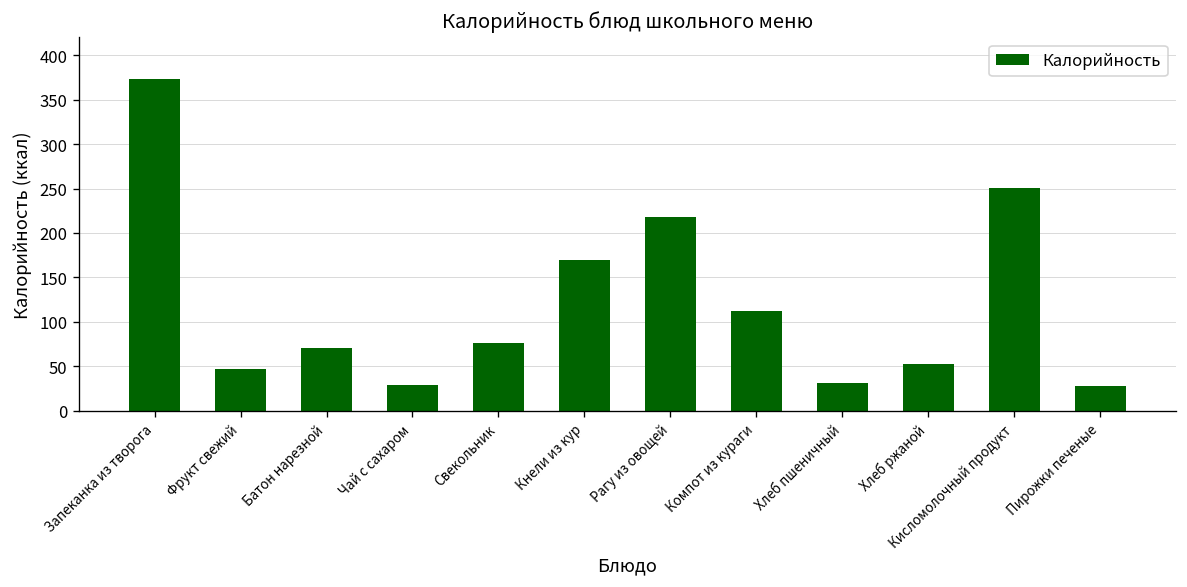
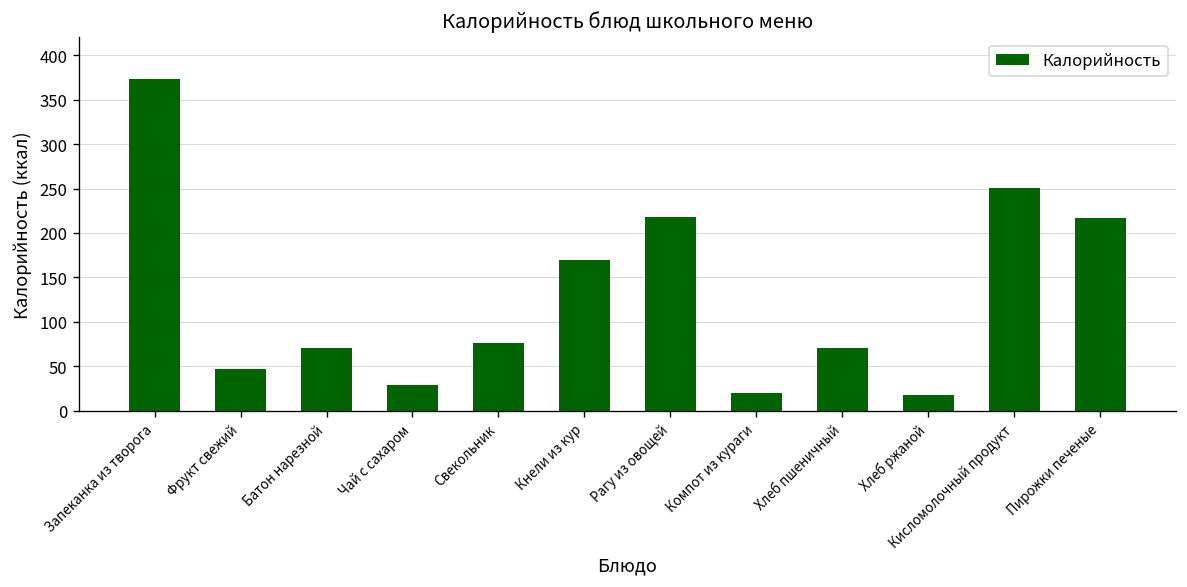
  {
    "Запеканка из творога": 370,
    "Фрукт свежий": 50,
    "Батон нарезной": 70,
    "Чай с сахаром": 30,
    "Свекольник": 80,
    "Кнели из кур": 170,
    "Рагу из овощей": 220,
-   "Компот из кураги": 110,
-   "Хлеб пшеничный": 30,
-   "Хлеб ржаной": 50,
+   "Компот из кураги": 20,
+   "Хлеб пшеничный": 70,
+   "Хлеб ржаной": 20,
    "Кисломолочный продукт": 250,
-   "Пирожки печеные": 30
+   "Пирожки печеные": 220
  }
